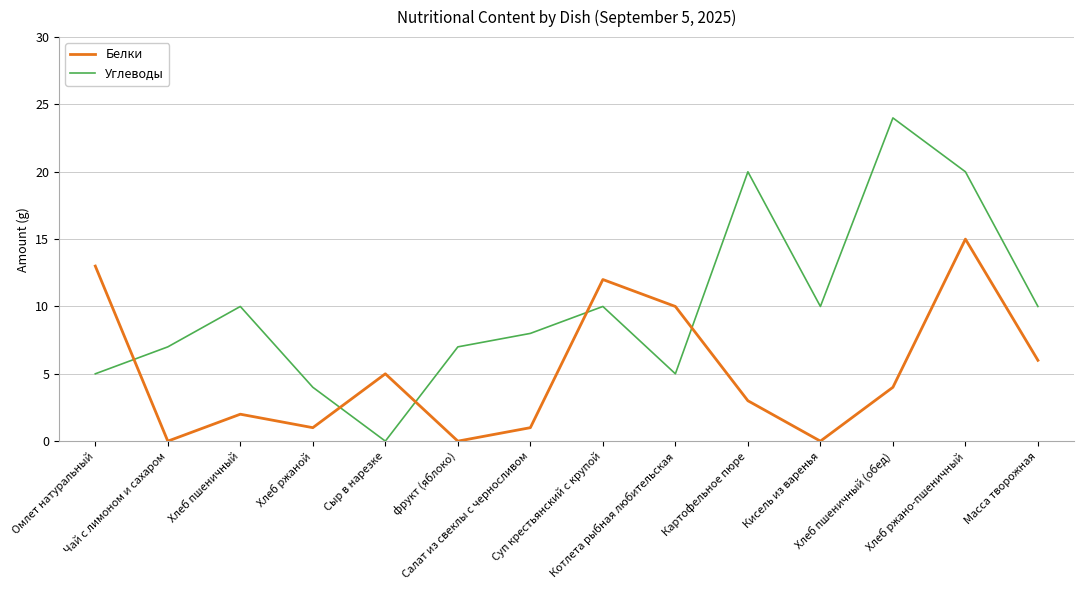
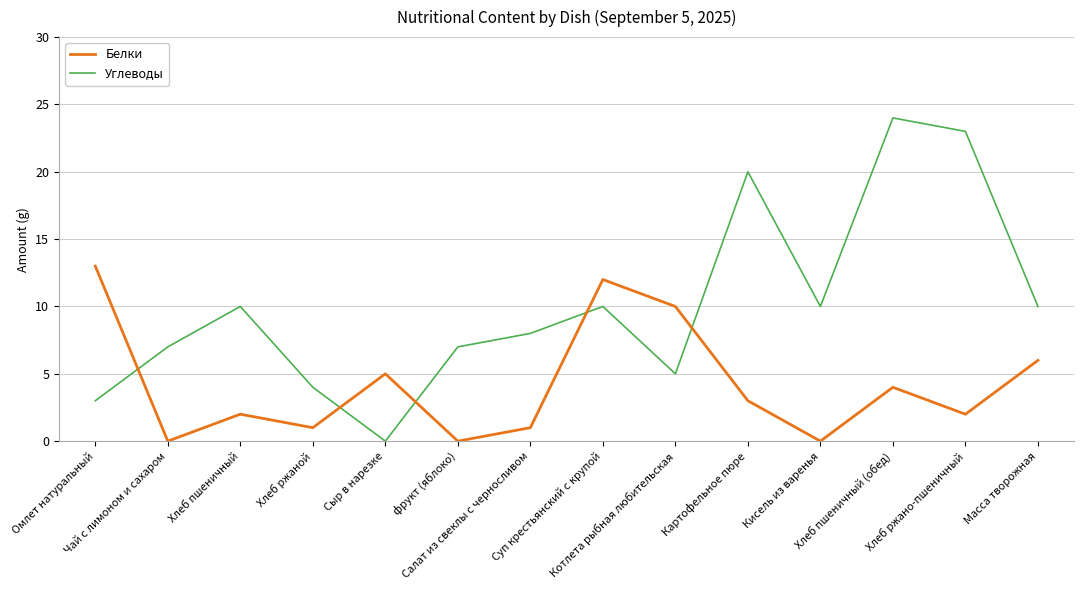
  {
    "Белки": {
      "Омлет натуральный": 13,
      "Чай с лимоном и сахаром": 0,
      "Хлеб пшеничный": 2,
      "Хлеб ржаной": 1,
      "Сыр в нарезке": 5,
      "фрукт (яблоко)": 0,
      "Салат из свеклы с черносливом": 1,
      "Суп крестьянский с крупой": 12,
      "Котлета рыбная любительская": 10,
      "Картофельное пюре": 3,
      "Кисель из варенья": 0,
      "Хлеб пшеничный (обед)": 4,
-     "Хлеб ржано-пшеничный": 15,
+     "Хлеб ржано-пшеничный": 2,
      "Масса творожная": 6
    },
    "Углеводы": {
-     "Омлет натуральный": 5,
+     "Омлет натуральный": 3,
      "Чай с лимоном и сахаром": 7,
      "Хлеб пшеничный": 10,
      "Хлеб ржаной": 4,
      "Сыр в нарезке": 0,
      "фрукт (яблоко)": 7,
      "Салат из свеклы с черносливом": 8,
      "Суп крестьянский с крупой": 10,
      "Котлета рыбная любительская": 5,
      "Картофельное пюре": 20,
      "Кисель из варенья": 10,
      "Хлеб пшеничный (обед)": 24,
-     "Хлеб ржано-пшеничный": 20,
+     "Хлеб ржано-пшеничный": 23,
      "Масса творожная": 10
    }
  }
